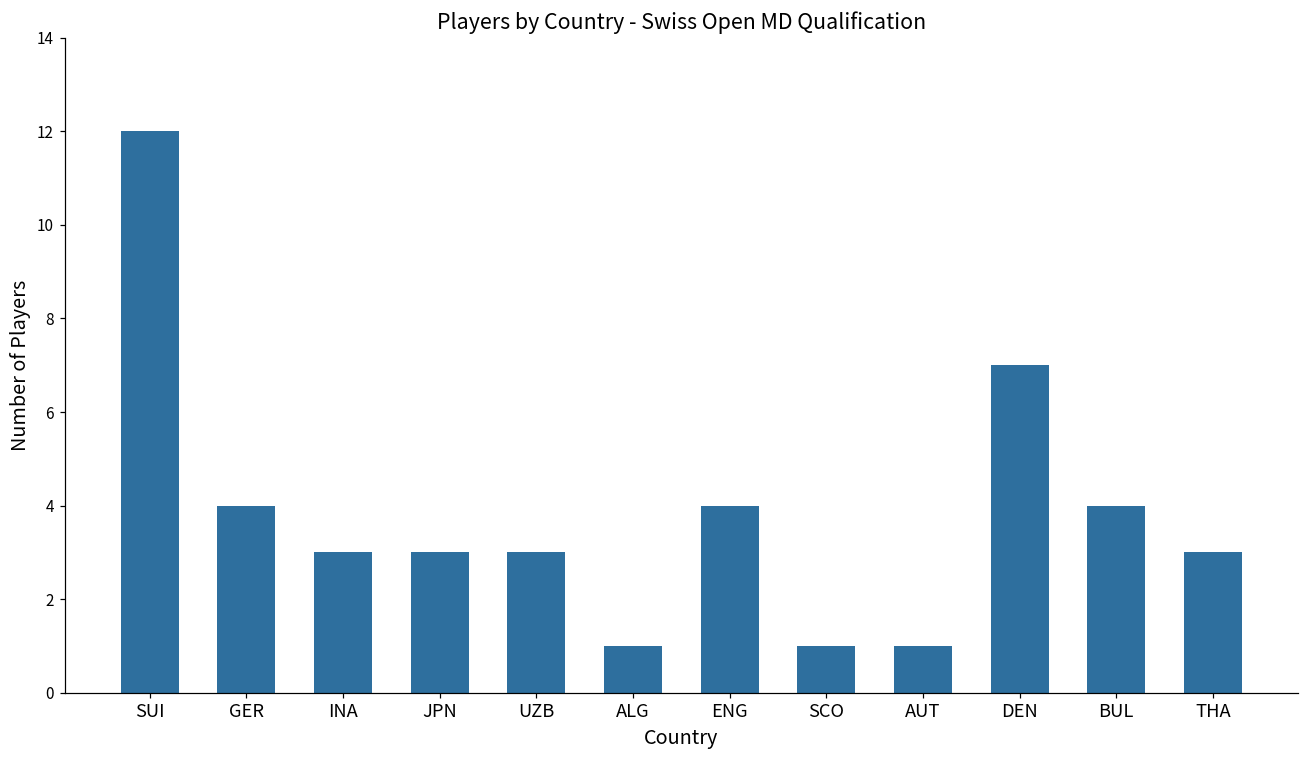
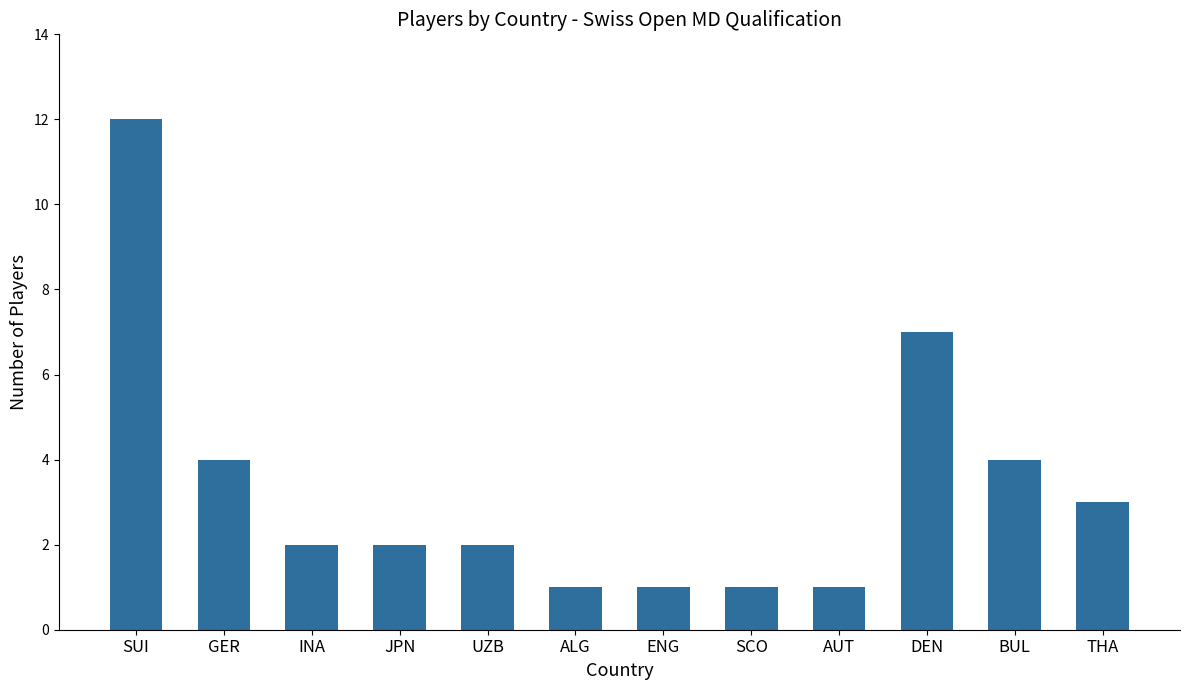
  {
    "SUI": 12,
    "GER": 4,
-   "INA": 3,
-   "JPN": 3,
-   "UZB": 3,
+   "INA": 2,
+   "JPN": 2,
+   "UZB": 2,
    "ALG": 1,
-   "ENG": 4,
+   "ENG": 1,
    "SCO": 1,
    "AUT": 1,
    "DEN": 7,
    "BUL": 4,
    "THA": 3
  }
